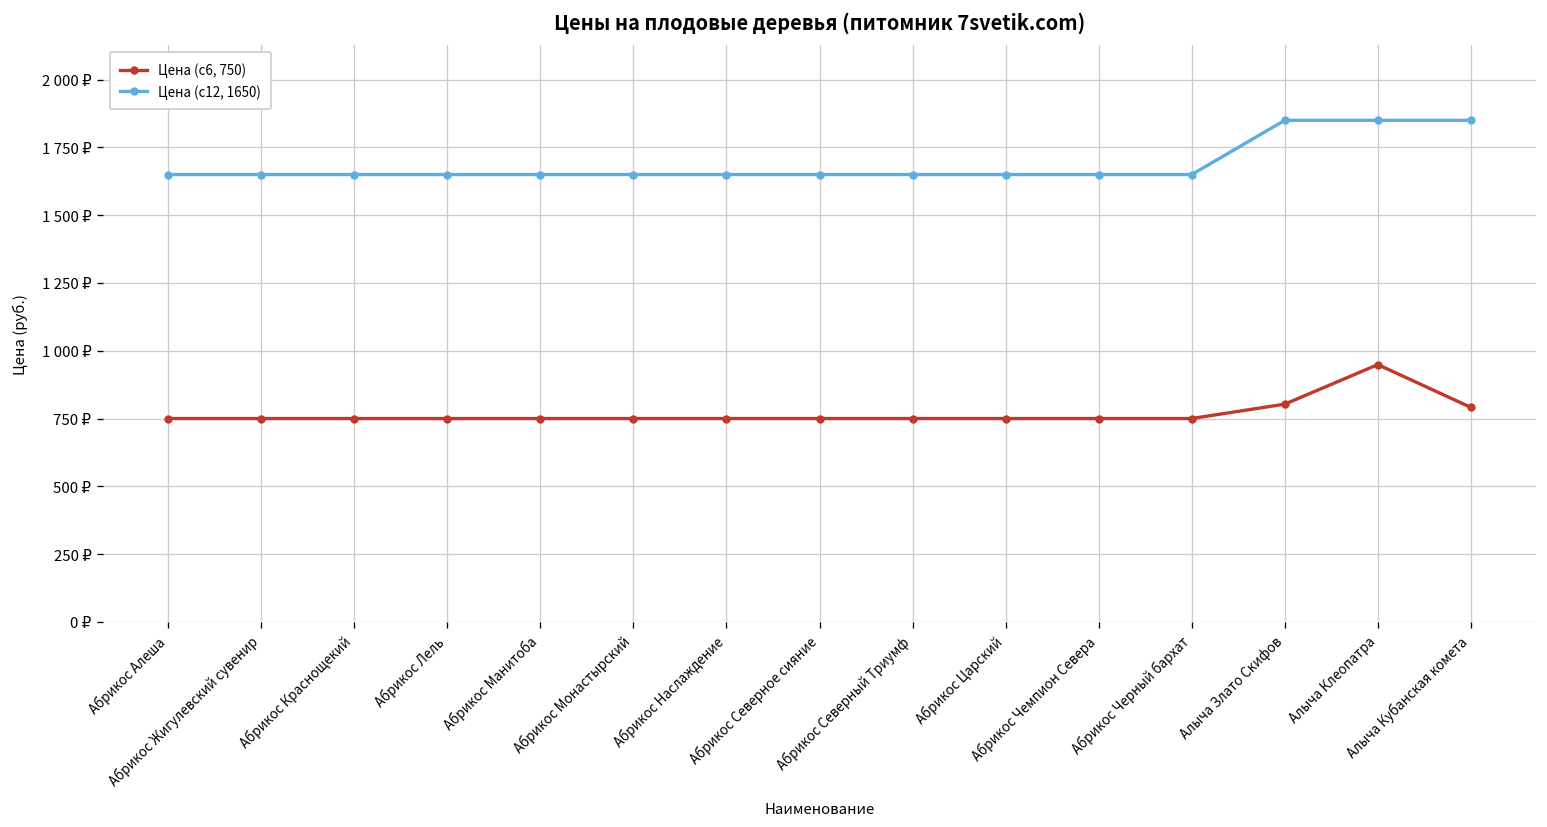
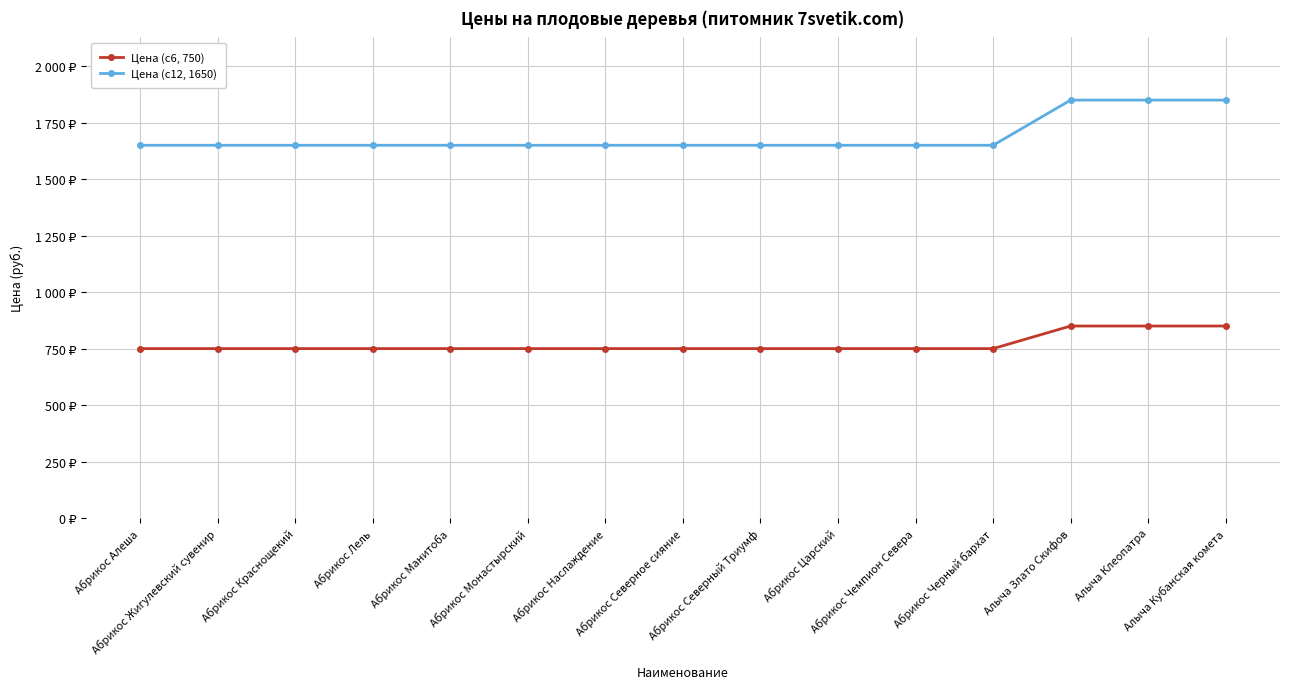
  {
    "Цена (с6, 750)": {
      "Абрикос Алеша": "750 ₽",
      "Абрикос Жигулевский сувенир": "750 ₽",
      "Абрикос Краснощекий": "750 ₽",
      "Абрикос Лель": "750 ₽",
      "Абрикос Манитоба": "750 ₽",
      "Абрикос Монастырский": "750 ₽",
      "Абрикос Наслаждение": "750 ₽",
      "Абрикос Северное сияние": "750 ₽",
      "Абрикос Северный Триумф": "750 ₽",
      "Абрикос Царский": "750 ₽",
      "Абрикос Чемпион Севера": "750 ₽",
      "Абрикос Черный бархат": "750 ₽",
-     "Алыча Злато Скифов": "800 ₽",
-     "Алыча Клеопатра": "950 ₽",
-     "Алыча Кубанская комета": "790 ₽"
+     "Алыча Злато Скифов": "850 ₽",
+     "Алыча Клеопатра": "850 ₽",
+     "Алыча Кубанская комета": "850 ₽"
    },
    "Цена (c12, 1650)": {
      "Абрикос Алеша": "1650 ₽",
      "Абрикос Жигулевский сувенир": "1650 ₽",
      "Абрикос Краснощекий": "1650 ₽",
      "Абрикос Лель": "1650 ₽",
      "Абрикос Манитоба": "1650 ₽",
      "Абрикос Монастырский": "1650 ₽",
      "Абрикос Наслаждение": "1650 ₽",
      "Абрикос Северное сияние": "1650 ₽",
      "Абрикос Северный Триумф": "1650 ₽",
      "Абрикос Царский": "1650 ₽",
      "Абрикос Чемпион Севера": "1650 ₽",
      "Абрикос Черный бархат": "1650 ₽",
      "Алыча Злато Скифов": "1850 ₽",
      "Алыча Клеопатра": "1850 ₽",
      "Алыча Кубанская комета": "1850 ₽"
    }
  }
